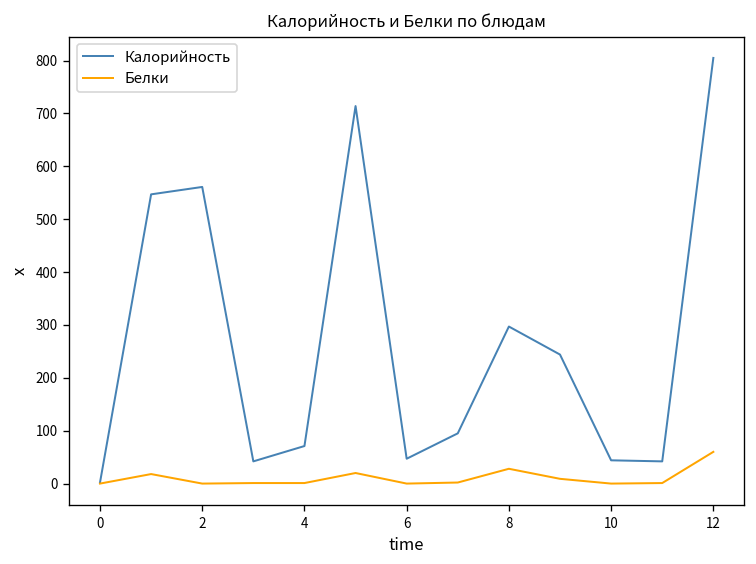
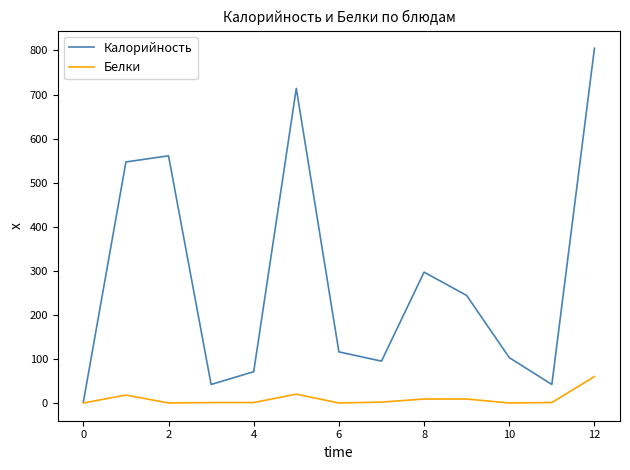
  {
    "Калорийность": {
      "2": 560,
      "4": 70,
-     "6": 50,
+     "6": 120,
      "8": 300,
-     "10": 40,
+     "10": 100,
      "12": 810
    },
    "Белки": {
      "2": 0,
      "4": 0,
      "6": 0,
-     "8": 30,
+     "8": 10,
      "10": 0,
      "12": 60
    }
  }
